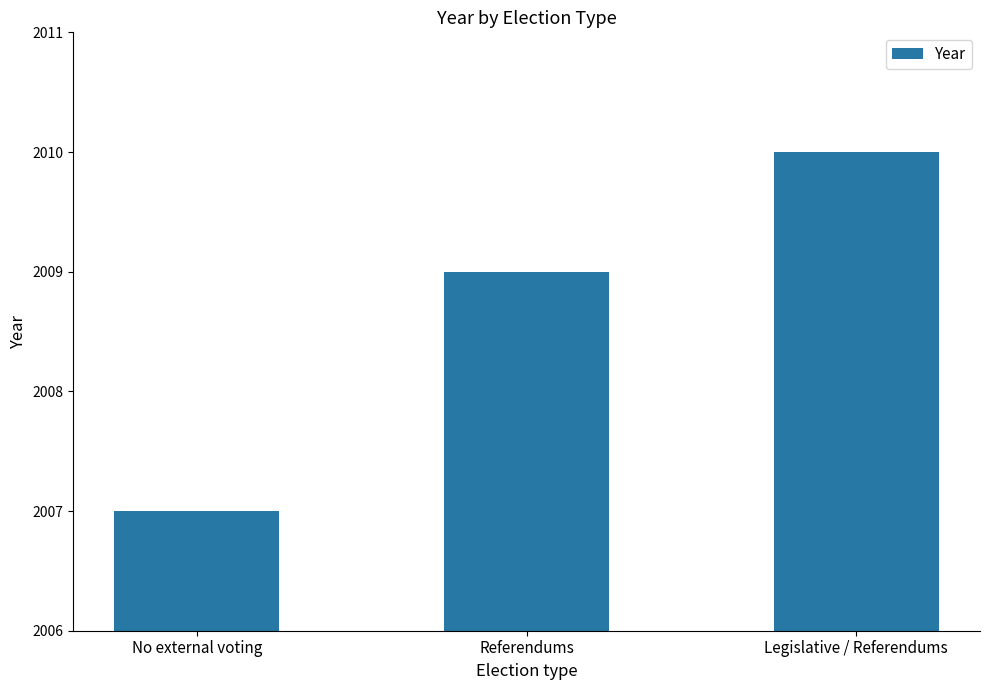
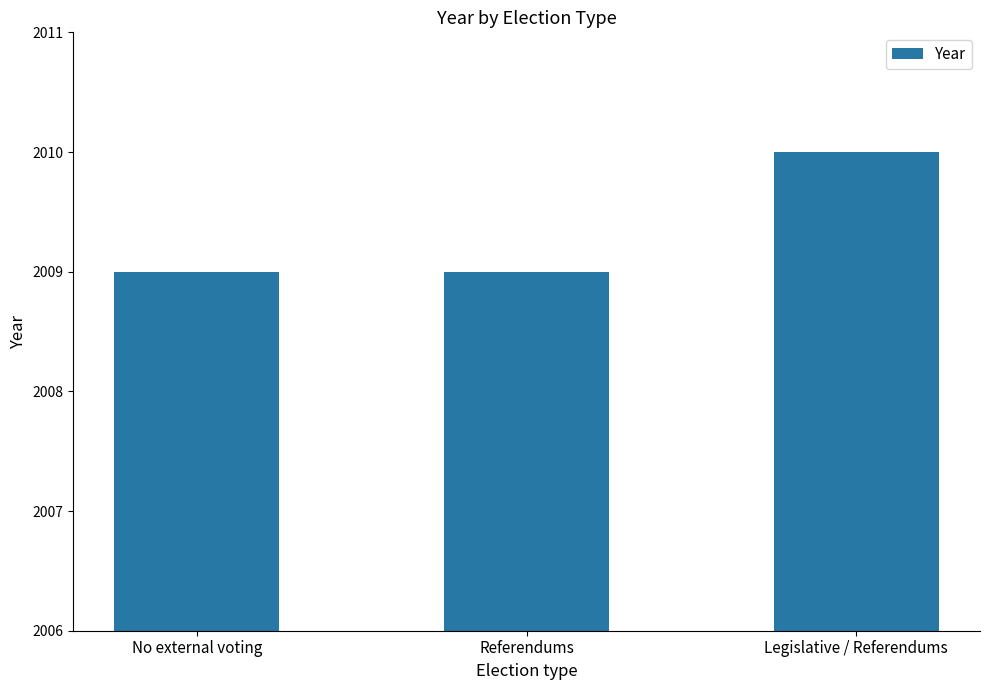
  {
-   "No external voting": 2007,
+   "No external voting": 2009,
    "Referendums": 2009,
    "Legislative / Referendums": 2010
  }
